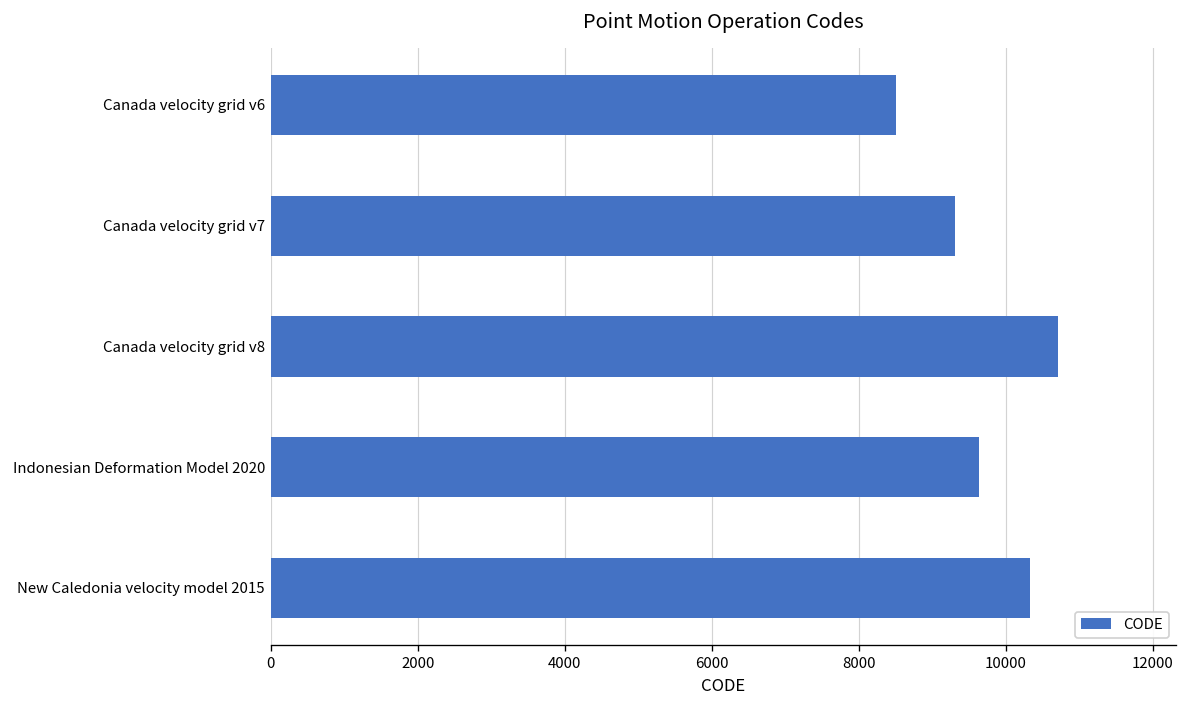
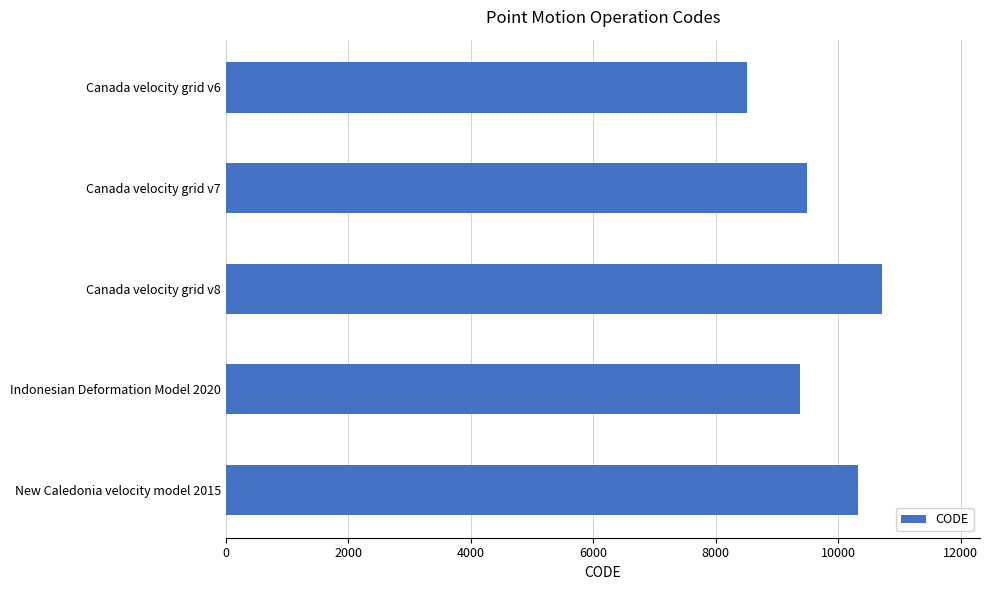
  {
    "Canada velocity grid v6": 8500,
-   "Canada velocity grid v7": 9300,
+   "Canada velocity grid v7": 9500,
    "Canada velocity grid v8": 10700,
-   "Indonesian Deformation Model 2020": 9600,
+   "Indonesian Deformation Model 2020": 9400,
    "New Caledonia velocity model 2015": 10300
  }
